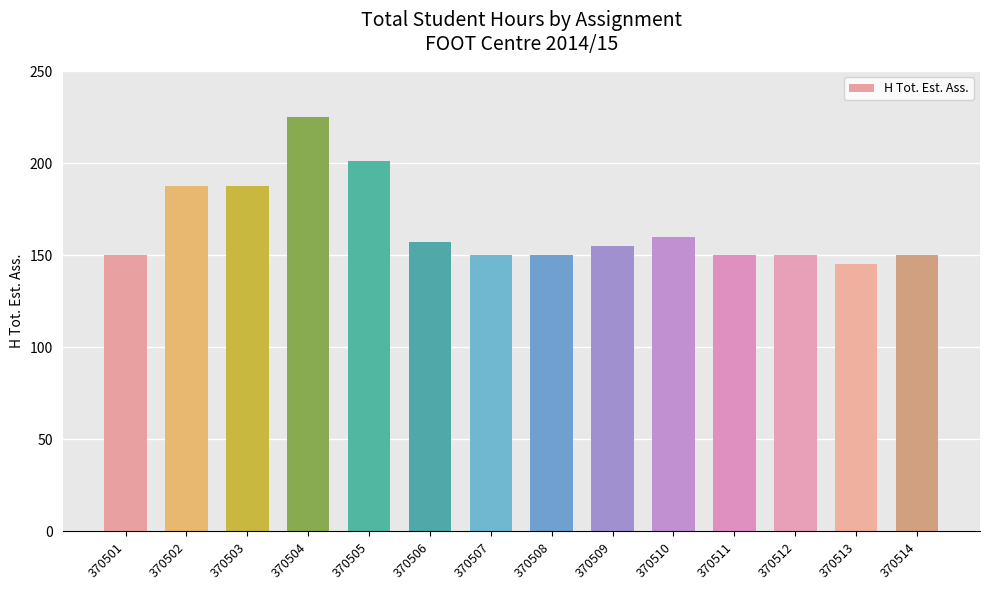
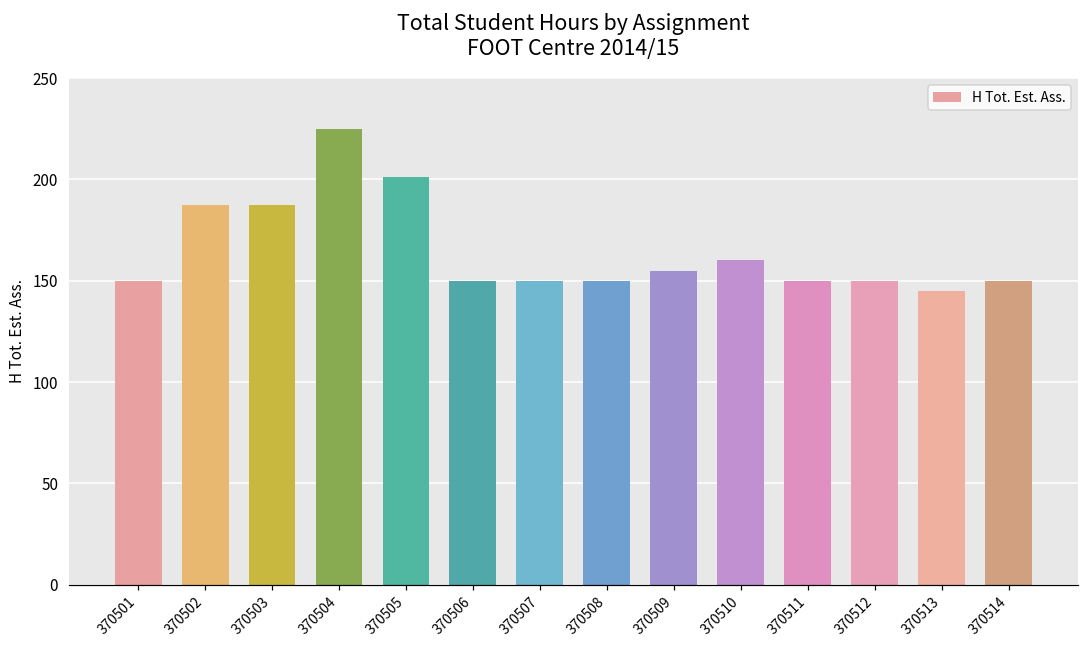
  {
    "370501": 150,
    "370502": 188,
    "370503": 188,
    "370504": 225,
    "370505": 201,
-   "370506": 157,
+   "370506": 150,
    "370507": 150,
    "370508": 150,
    "370509": 155,
    "370510": 160,
    "370511": 150,
    "370512": 150,
    "370513": 145,
    "370514": 150
  }
